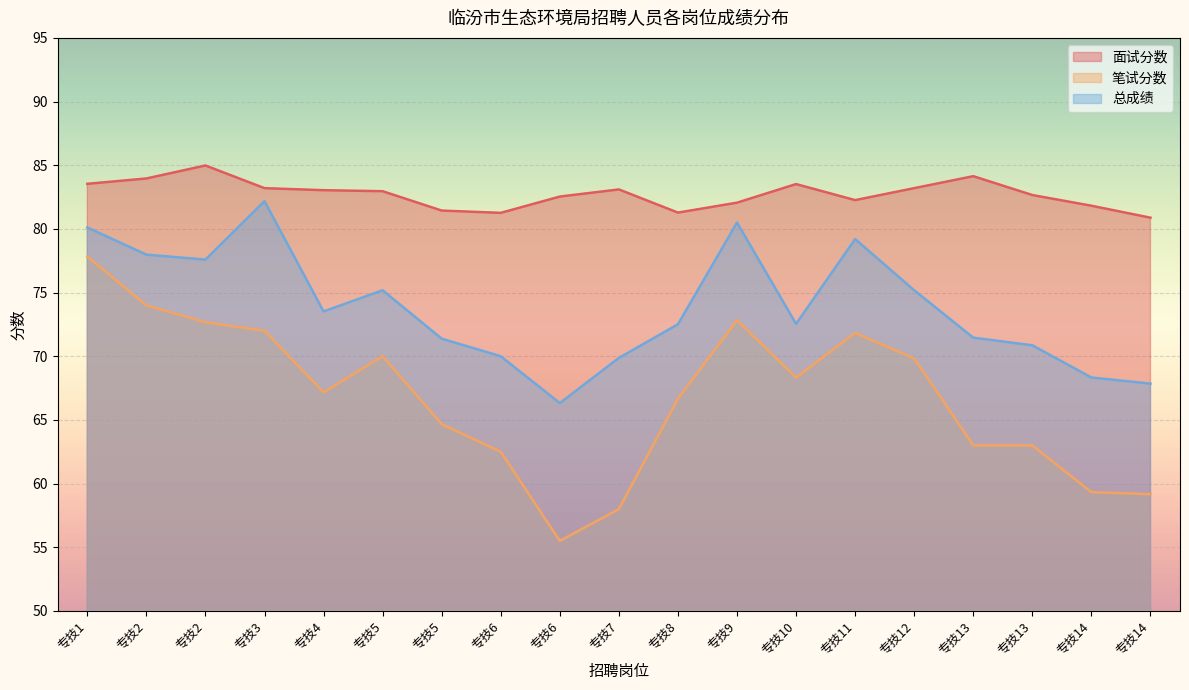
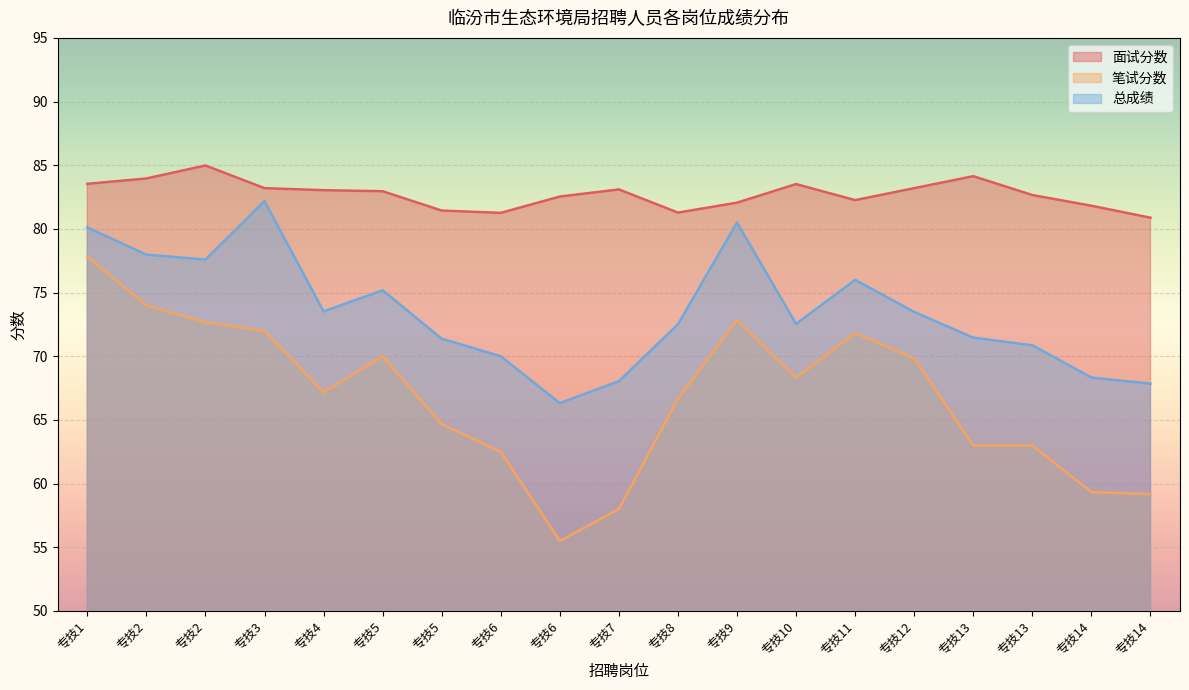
  {
    "总成绩": {
      "专技1": 80.1,
      "专技3": 82.2,
      "专技4": 73.5,
-     "专技7": 69.9,
+     "专技7": 68.0,
      "专技8": 72.5,
      "专技9": 80.5,
      "专技10": 72.5,
-     "专技11": 79.2,
-     "专技12": 75.2
+     "专技11": 76.0,
+     "专技12": 73.5
    }
  }
